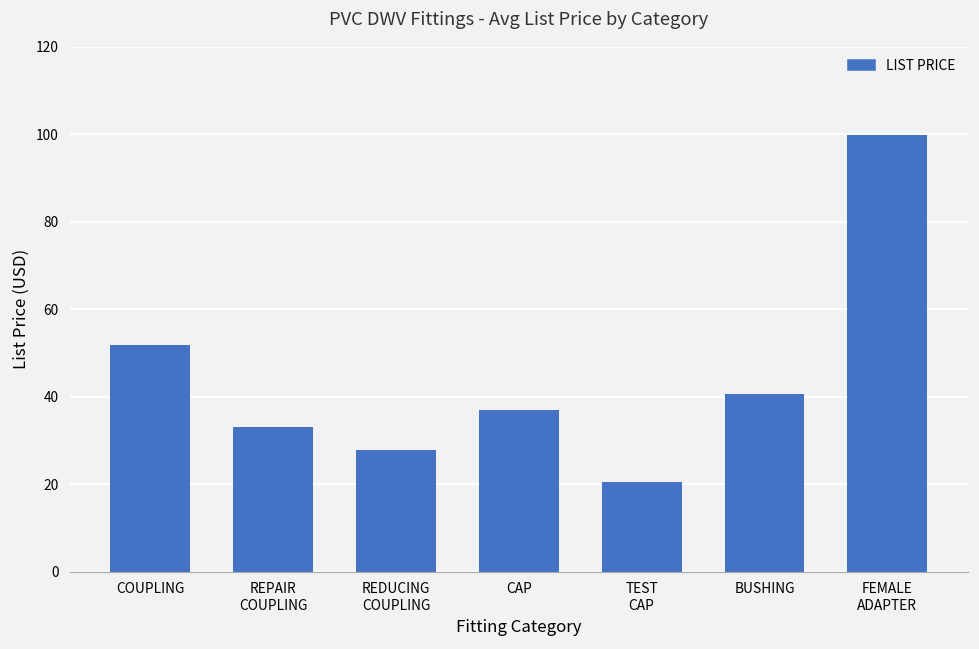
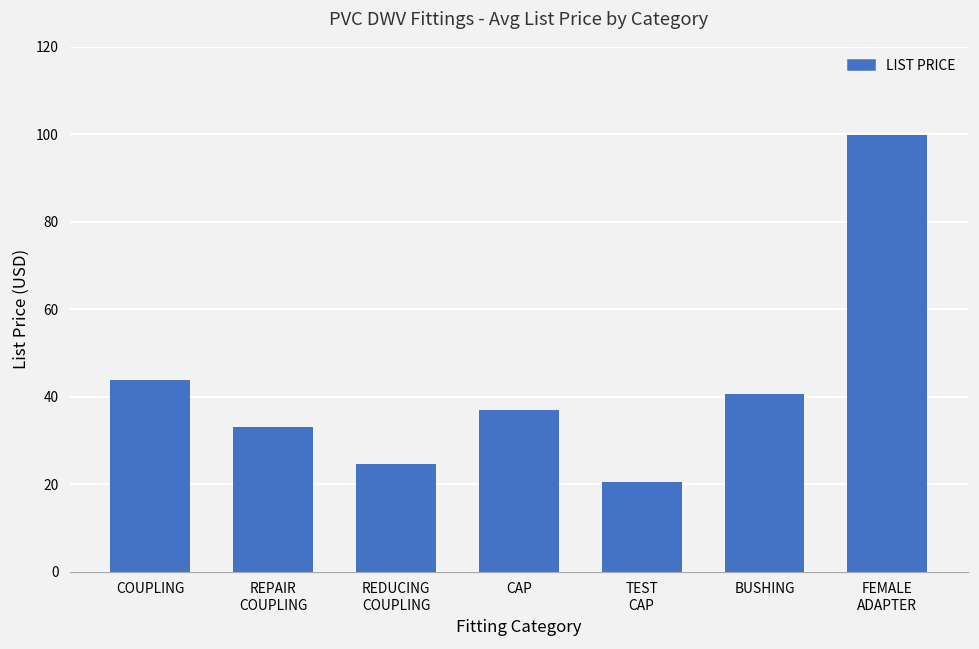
  {
-   "COUPLING": 52,
+   "COUPLING": 44,
    "REPAIR COUPLING": 33,
-   "REDUCING COUPLING": 28,
+   "REDUCING COUPLING": 25,
    "CAP": 37,
    "TEST CAP": 21,
    "BUSHING": 41,
    "FEMALE ADAPTER": 100
  }
